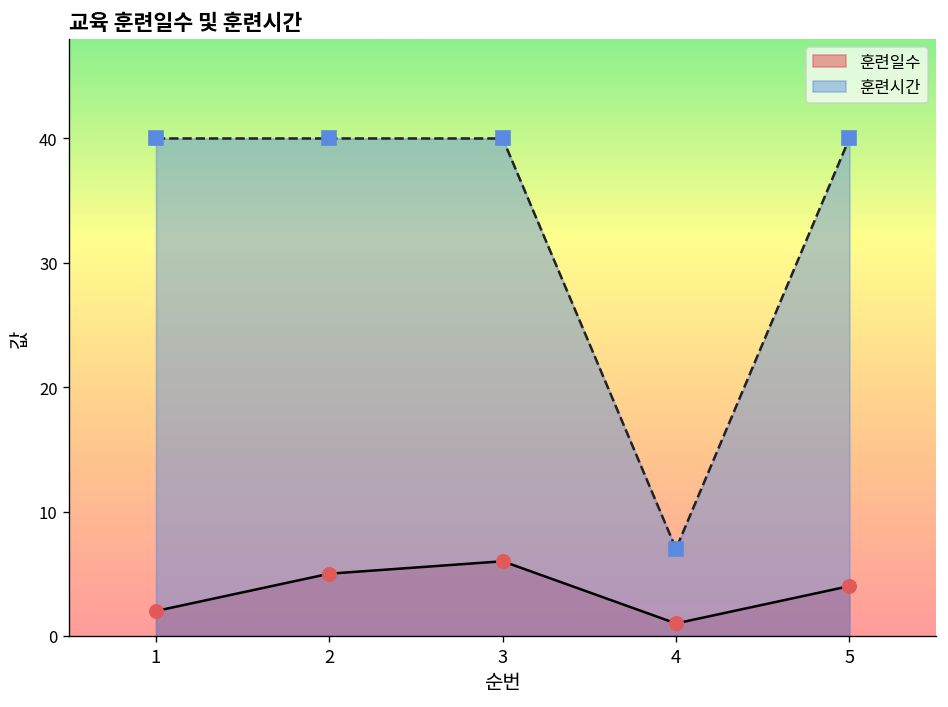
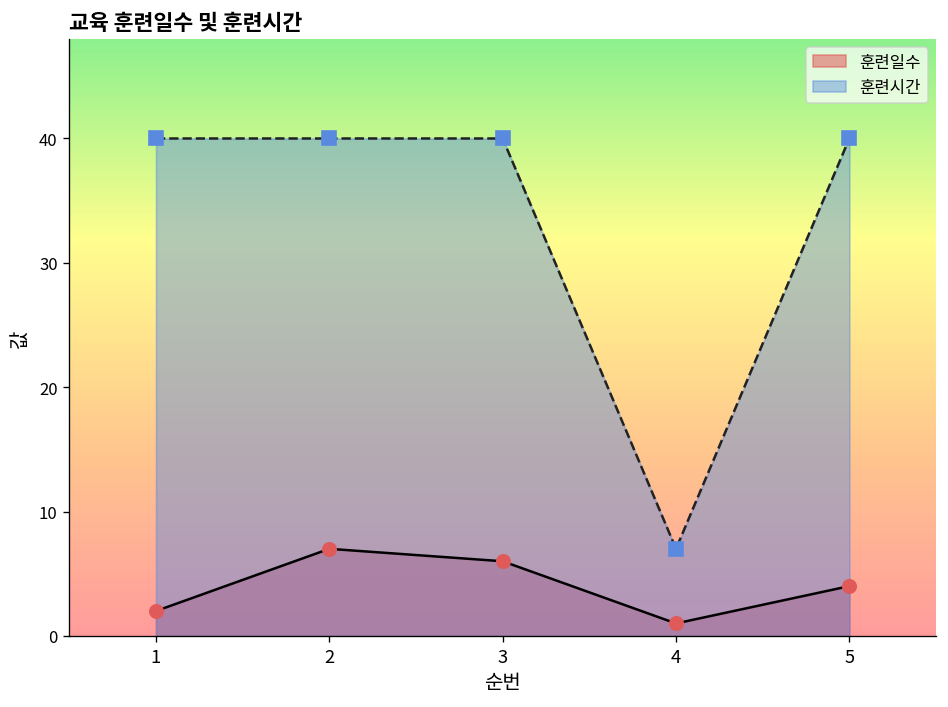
  {
    "훈련일수": {
      "1": 2,
-     "2": 5,
+     "2": 7,
      "3": 6,
      "4": 1,
      "5": 4
    },
    "훈련시간": {
      "1": 40,
      "2": 40,
      "3": 40,
      "4": 7,
      "5": 40
    }
  }
